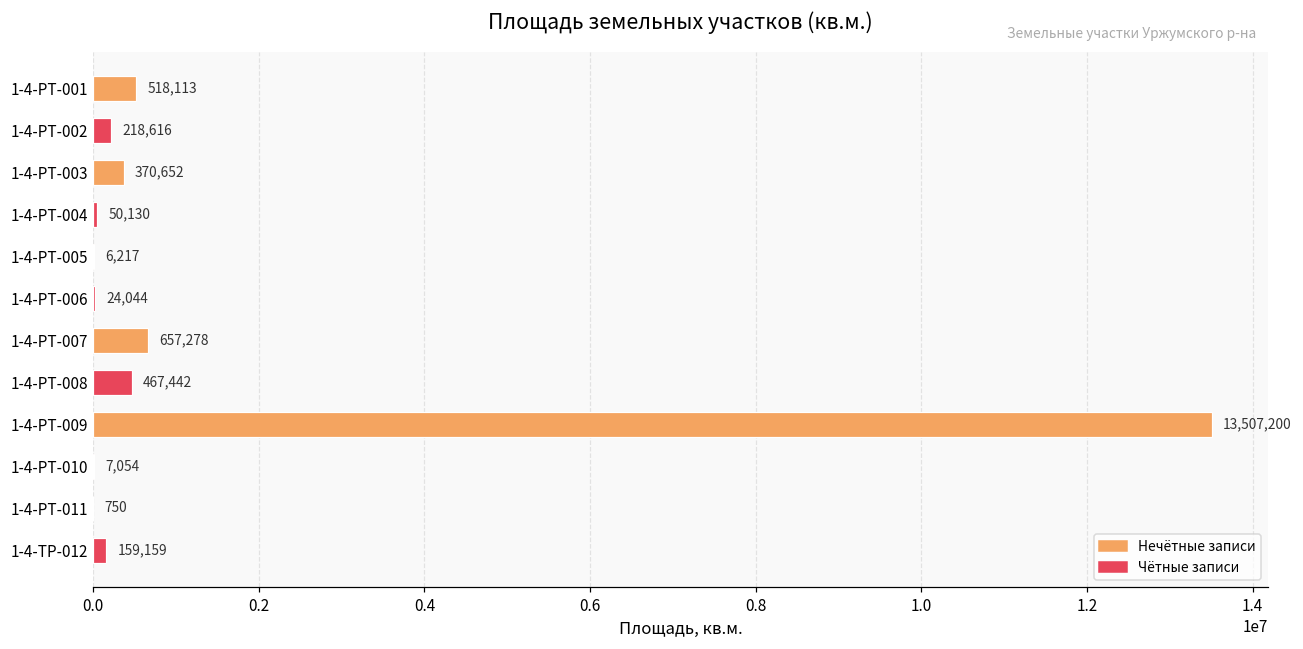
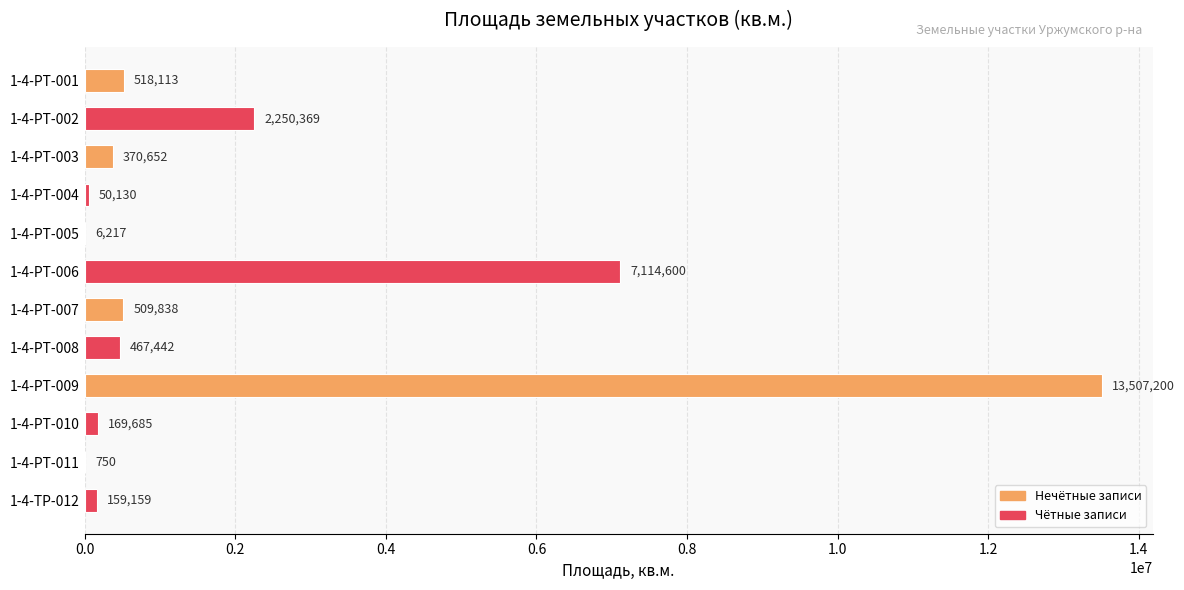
  {
    "1-4-РТ-001": "518,113",
-   "1-4-РТ-002": "218,616",
+   "1-4-РТ-002": "2,250,369",
    "1-4-РТ-003": "370,652",
    "1-4-РТ-004": "50,130",
    "1-4-РТ-005": "6,217",
-   "1-4-РТ-006": "24,044",
-   "1-4-РТ-007": "657,278",
+   "1-4-РТ-006": "7,114,600",
+   "1-4-РТ-007": "509,838",
    "1-4-РТ-008": "467,442",
    "1-4-РТ-009": "13,507,200",
-   "1-4-РТ-010": "7,054",
+   "1-4-РТ-010": "169,685",
    "1-4-РТ-011": "750",
    "1-4-ТР-012": "159,159"
  }
